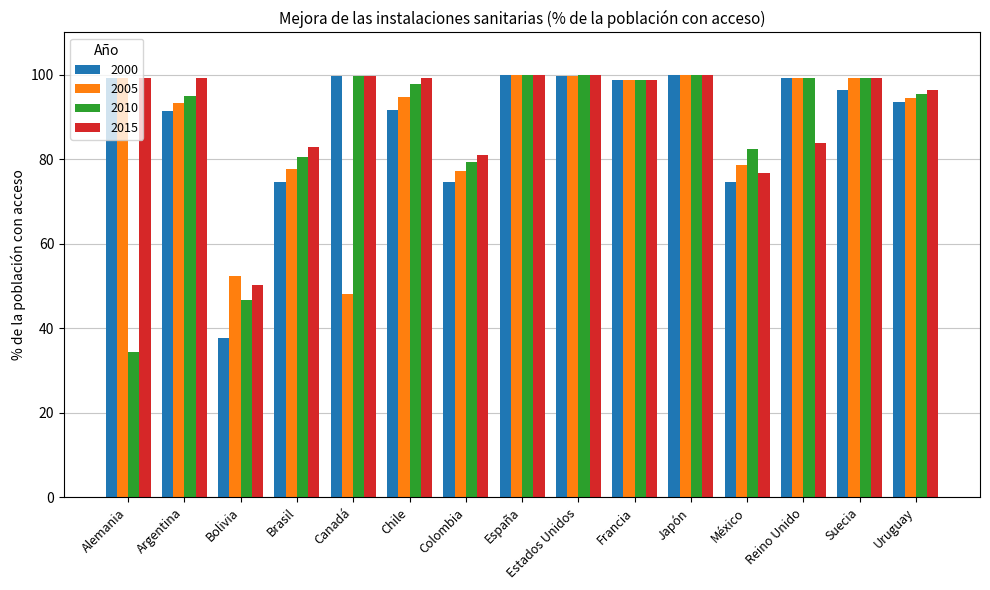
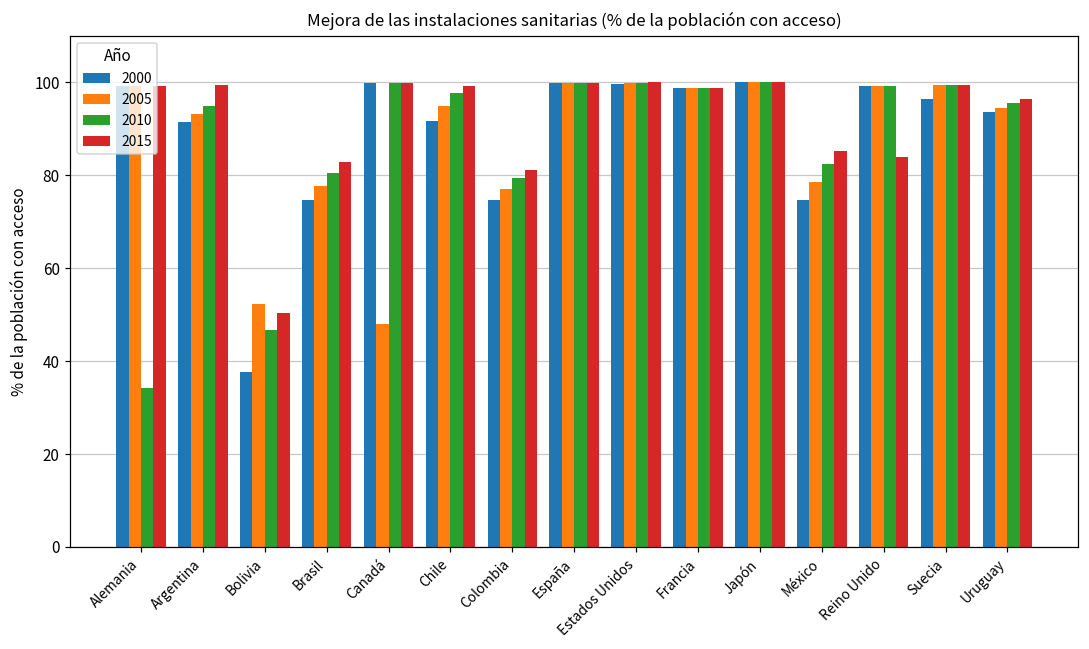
  {
    "2000": {
      "Argentina": 91,
      "Bolivia": 38,
      "Brasil": 75,
      "Canadá": 100,
      "Chile": 92,
      "Colombia": 75,
      "España": 100,
      "Estados Unidos": 100,
      "Francia": 99,
      "Japón": 100,
      "México": 75,
      "Reino Unido": 99,
      "Suecia": 96,
      "Uruguay": 94
    },
    "2005": {
      "Argentina": 93,
      "Bolivia": 52,
      "Brasil": 78,
      "Canadá": 48,
      "Chile": 95,
      "Colombia": 77,
      "España": 100,
      "Estados Unidos": 100,
      "Francia": 99,
      "Japón": 100,
      "México": 79,
      "Reino Unido": 99,
      "Suecia": 99,
      "Uruguay": 95
    },
    "2010": {
      "Alemania": 34,
      "Argentina": 95,
      "Bolivia": 47,
      "Brasil": 81,
      "Canadá": 100,
      "Chile": 98,
      "Colombia": 79,
      "España": 100,
      "Estados Unidos": 100,
      "Francia": 99,
      "Japón": 100,
      "México": 82,
      "Reino Unido": 99,
      "Suecia": 99,
      "Uruguay": 96
    },
    "2015": {
      "Alemania": 99,
      "Argentina": 99,
      "Bolivia": 50,
      "Brasil": 83,
      "Canadá": 100,
      "Chile": 99,
      "Colombia": 81,
      "España": 100,
      "Estados Unidos": 100,
      "Francia": 99,
      "Japón": 100,
-     "México": 77,
+     "México": 85,
      "Reino Unido": 84,
      "Suecia": 99,
      "Uruguay": 96
    }
  }
